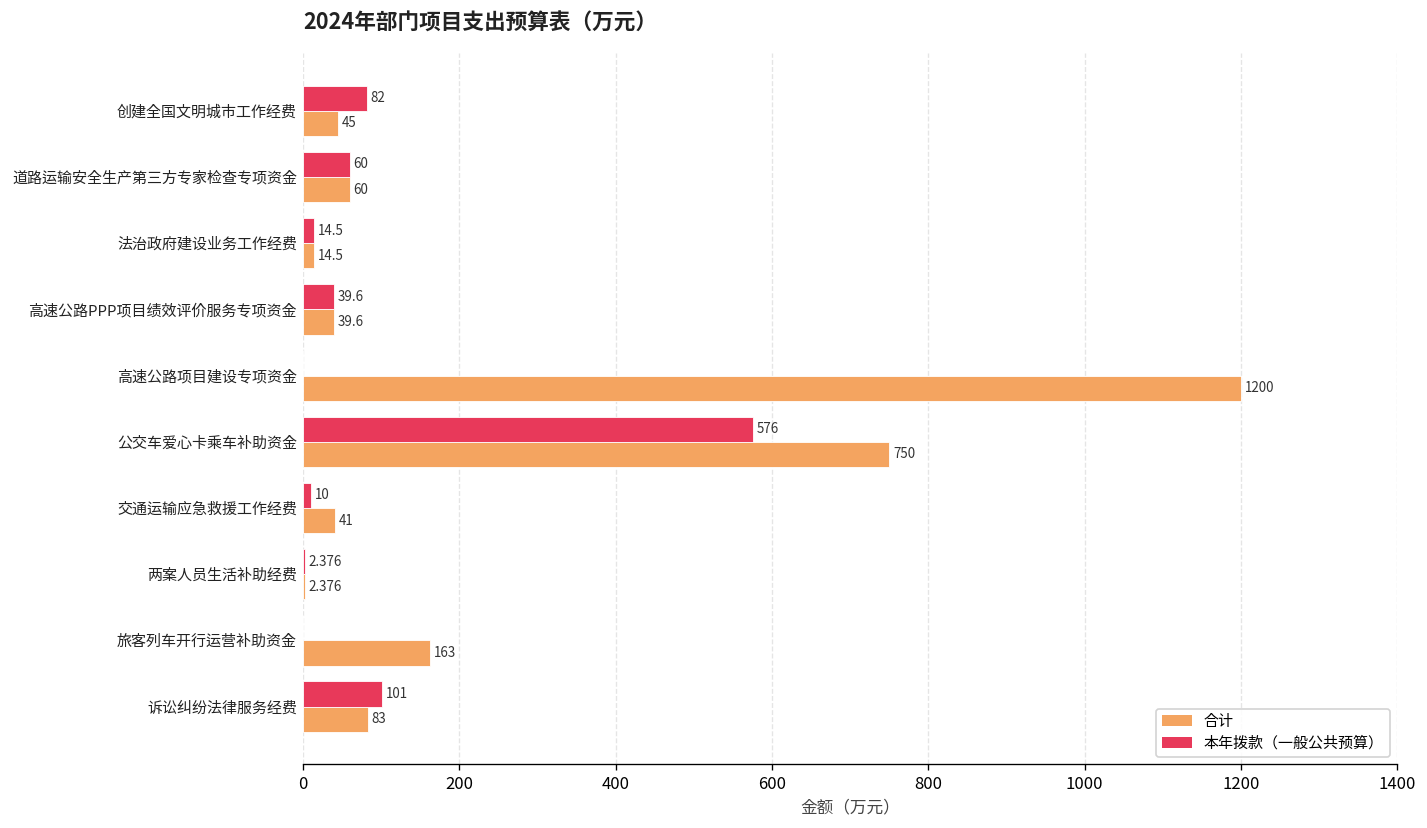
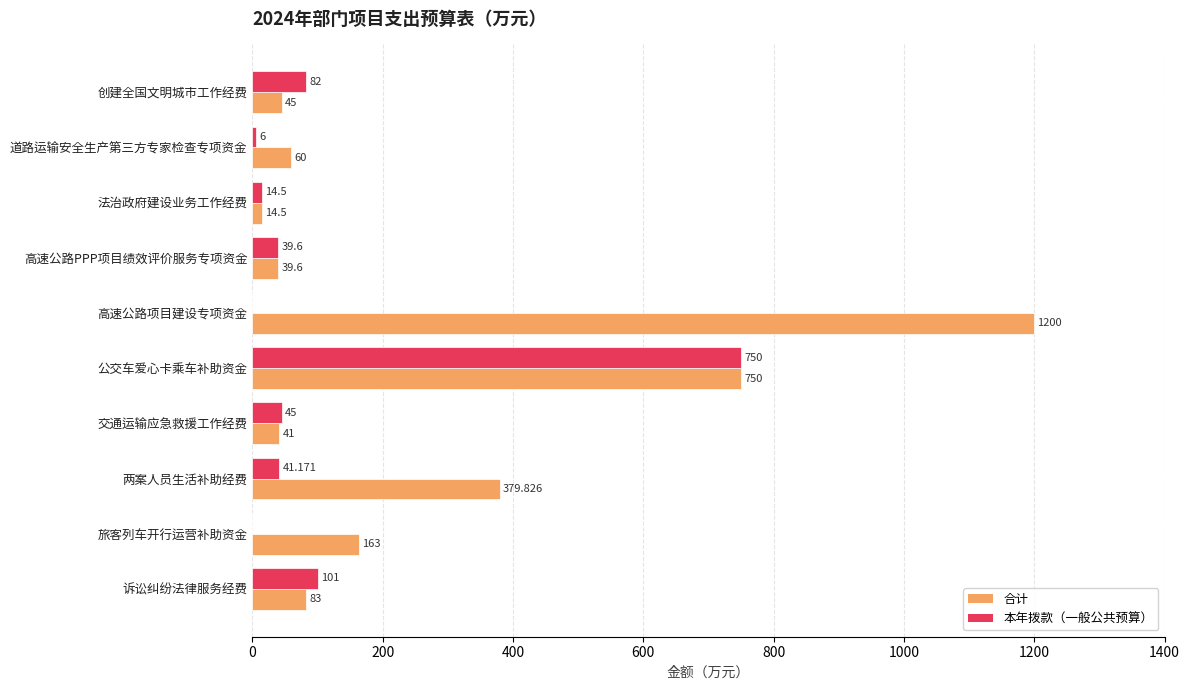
  {
    "合计": {
      "创建全国文明城市工作经费": 45,
      "道路运输安全生产第三方专家检查专项资金": 60,
      "法治政府建设业务工作经费": 14.5,
      "高速公路PPP项目绩效评价服务专项资金": 39.6,
      "高速公路项目建设专项资金": 1200,
      "公交车爱心卡乘车补助资金": 750,
      "交通运输应急救援工作经费": 41,
-     "两案人员生活补助经费": 2.376,
+     "两案人员生活补助经费": 379.826,
      "旅客列车开行运营补助资金": 163,
      "诉讼纠纷法律服务经费": 83
    },
    "本年拨款（一般公共预算）": {
      "创建全国文明城市工作经费": 82,
-     "道路运输安全生产第三方专家检查专项资金": 60,
+     "道路运输安全生产第三方专家检查专项资金": 6,
      "法治政府建设业务工作经费": 14.5,
      "高速公路PPP项目绩效评价服务专项资金": 39.6,
-     "公交车爱心卡乘车补助资金": 576,
-     "交通运输应急救援工作经费": 10,
-     "两案人员生活补助经费": 2.376,
+     "公交车爱心卡乘车补助资金": 750,
+     "交通运输应急救援工作经费": 45,
+     "两案人员生活补助经费": 41.171,
      "诉讼纠纷法律服务经费": 101
    }
  }
